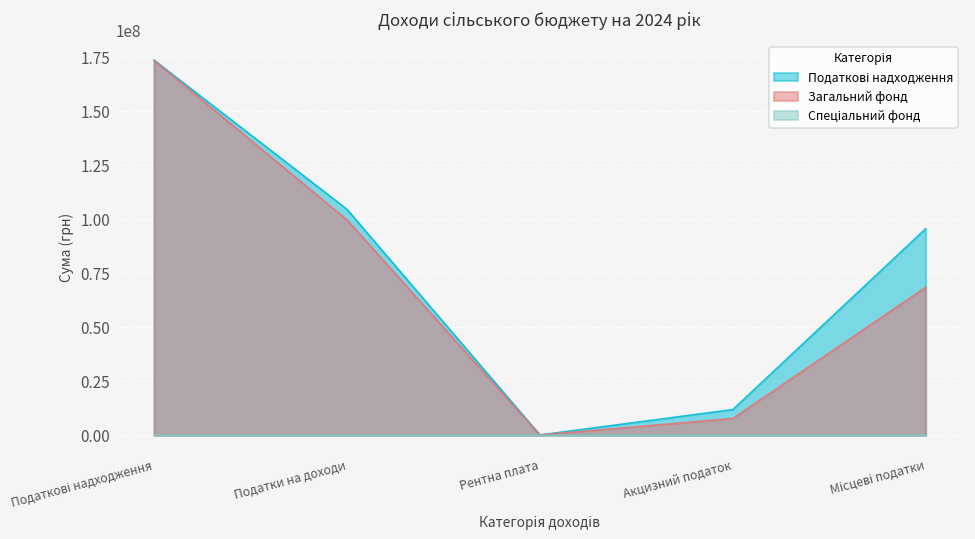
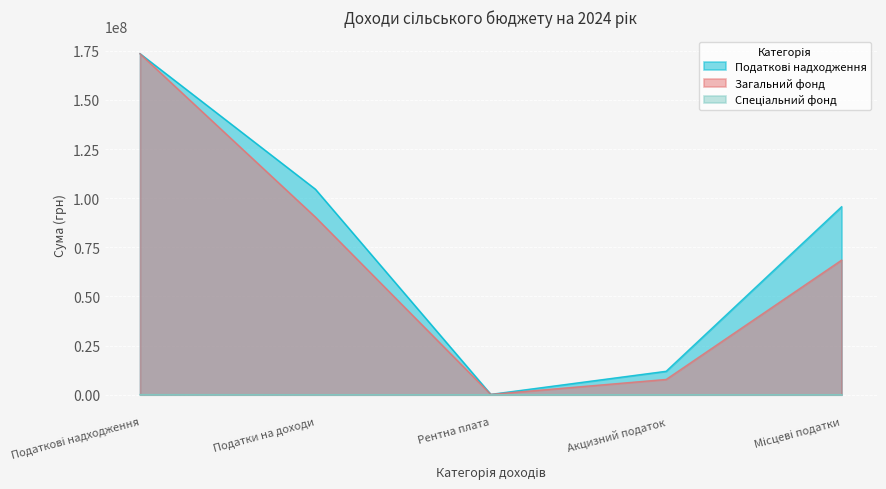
  {
    "Податкові надходження": {
      "Податки на доходи": 105000000,
      "Акцизний податок": 12000000,
      "Місцеві податки": 96000000
    },
    "Загальний фонд": {
-     "Податки на доходи": 100000000,
+     "Податки на доходи": 90000000,
      "Акцизний податок": 8000000,
      "Місцеві податки": 68000000
    },
    "Спеціальний фонд": {
      "Податкові надходження": 0,
      "Податки на доходи": 0,
      "Акцизний податок": 0,
      "Місцеві податки": 0
    }
  }
